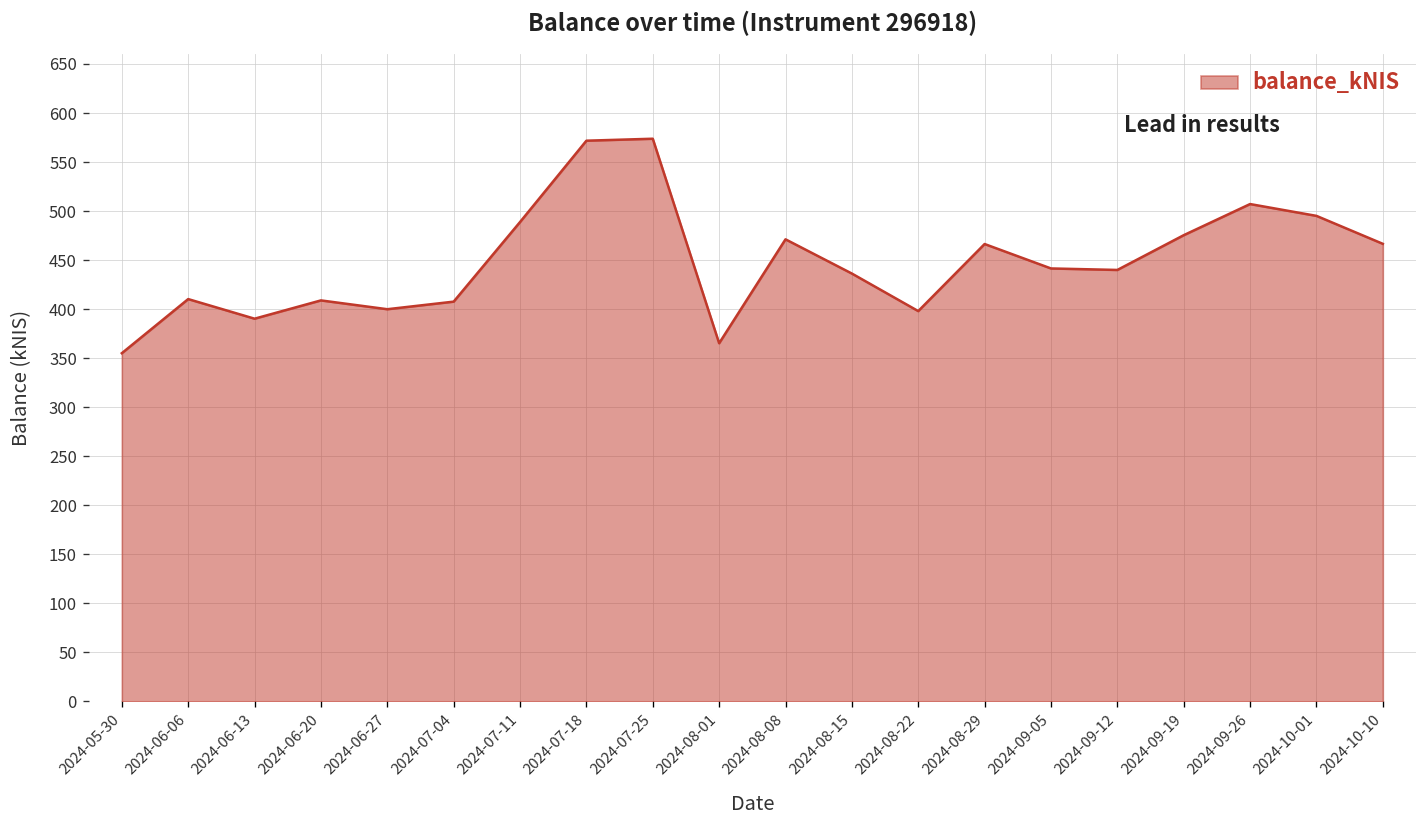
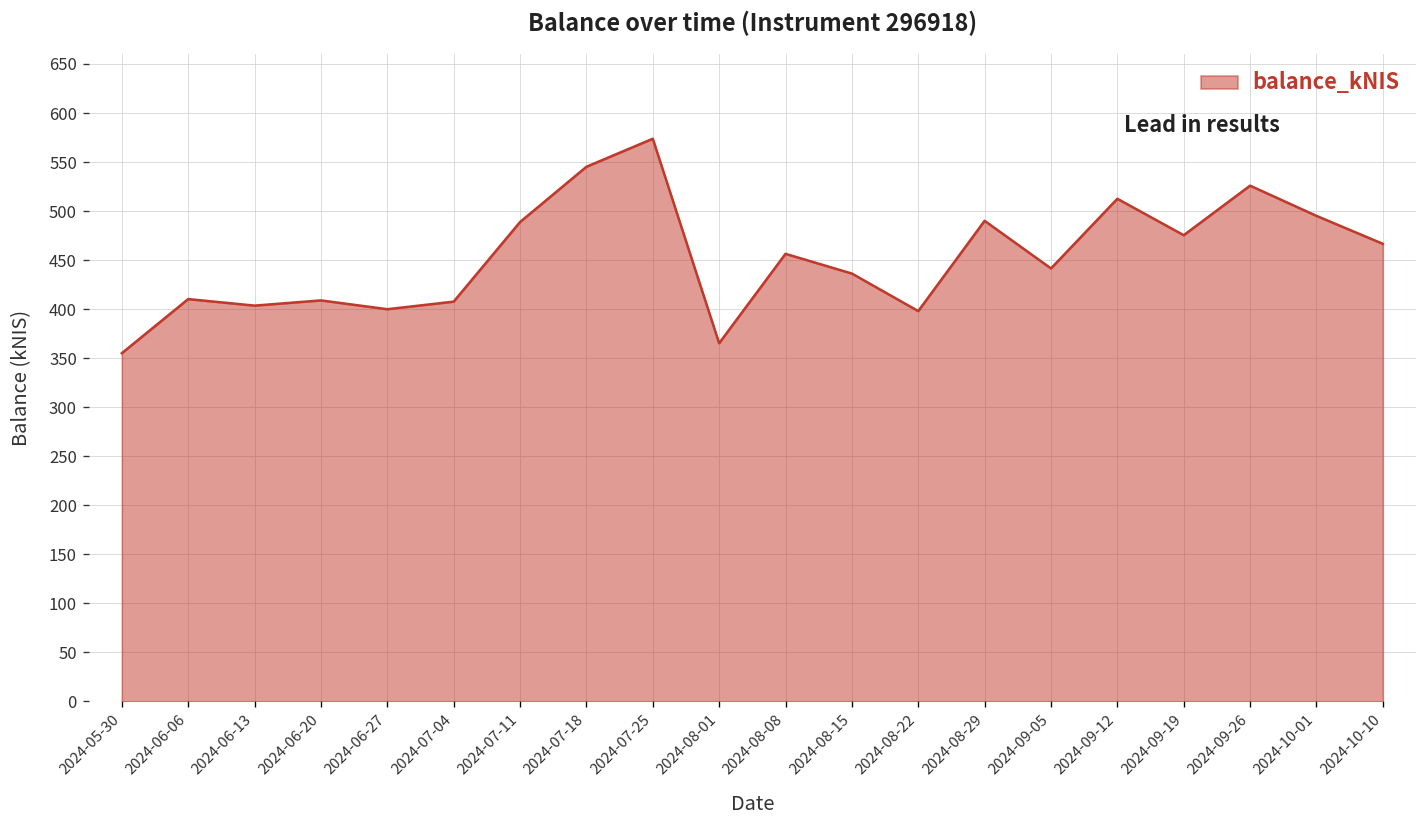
  {
    "2024-05-30": 360,
    "2024-06-06": 410,
-   "2024-06-13": 390,
+   "2024-06-13": 400,
    "2024-06-20": 410,
    "2024-06-27": 400,
    "2024-07-04": 410,
    "2024-07-11": 490,
-   "2024-07-18": 570,
+   "2024-07-18": 550,
    "2024-07-25": 570,
    "2024-08-01": 370,
-   "2024-08-08": 470,
+   "2024-08-08": 460,
    "2024-08-15": 440,
    "2024-08-22": 400,
-   "2024-08-29": 470,
+   "2024-08-29": 490,
    "2024-09-05": 440,
-   "2024-09-12": 440,
+   "2024-09-12": 510,
    "2024-09-19": 480,
-   "2024-09-26": 510,
+   "2024-09-26": 530,
    "2024-10-01": 500,
    "2024-10-10": 470
  }
